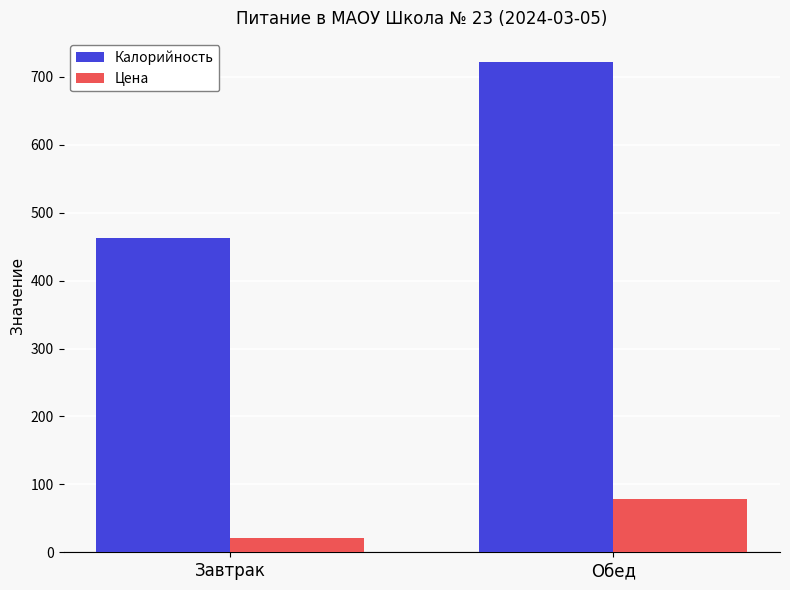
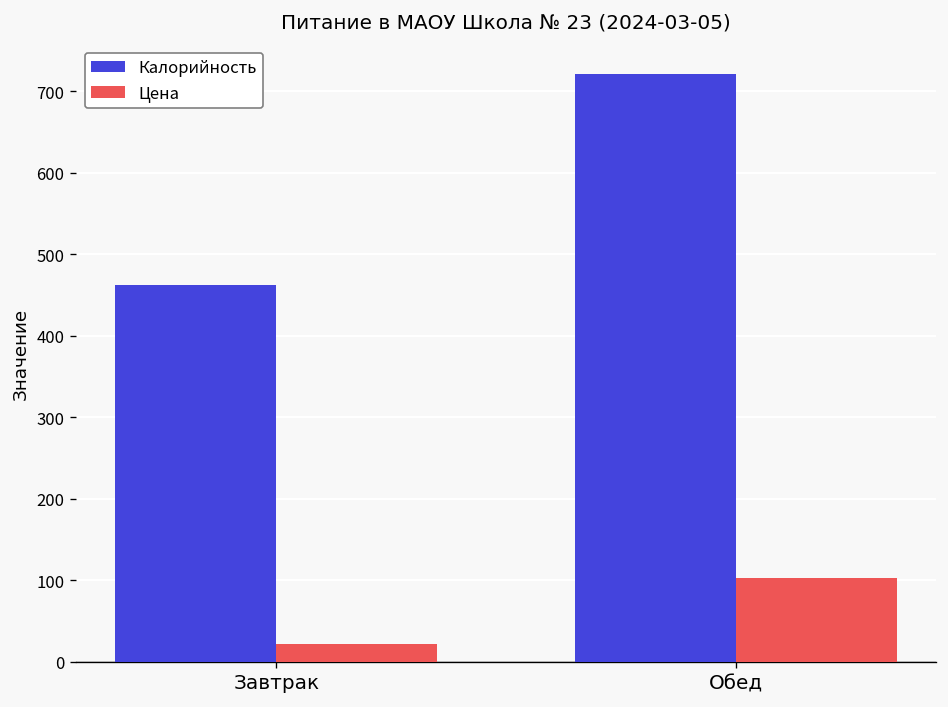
  {
    "Калорийность": {
      "Завтрак": 460,
      "Обед": 720
    },
    "Цена": {
      "Завтрак": 20,
-     "Обед": 80
+     "Обед": 100
    }
  }
